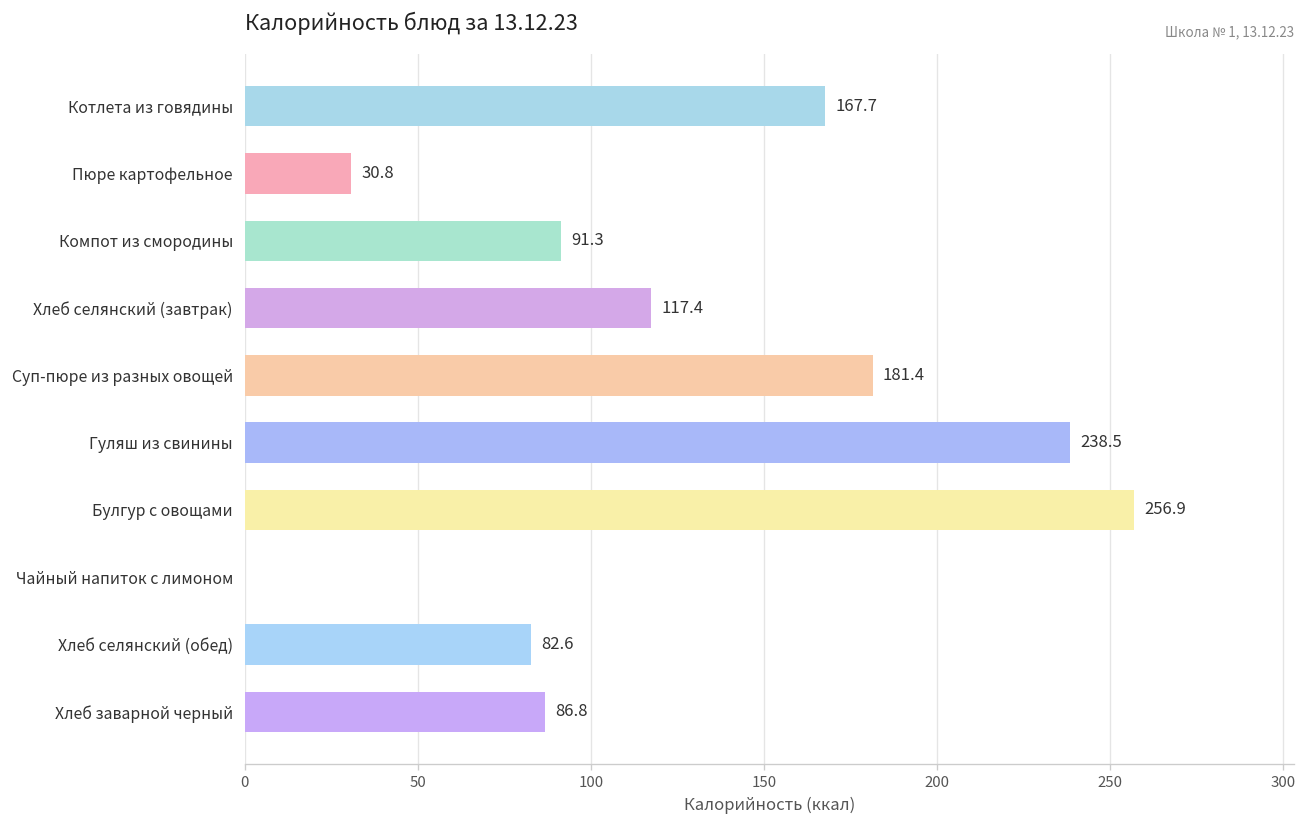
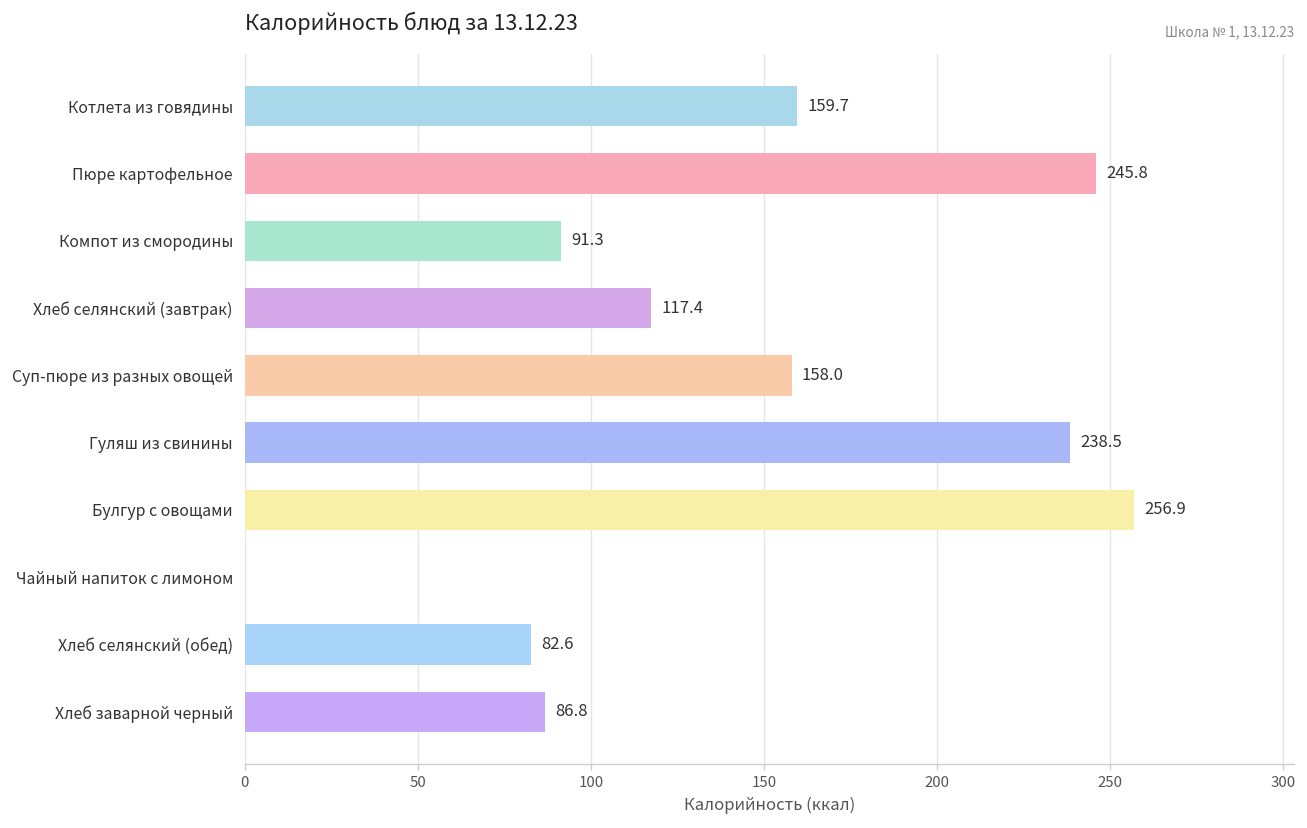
  {
-   "Котлета из говядины": 167.7,
-   "Пюре картофельное": 30.8,
+   "Котлета из говядины": 159.7,
+   "Пюре картофельное": 245.8,
    "Компот из смородины": 91.3,
    "Хлеб селянский (завтрак)": 117.4,
-   "Суп-пюре из разных овощей": 181.4,
+   "Суп-пюре из разных овощей": 158.0,
    "Гуляш из свинины": 238.5,
    "Булгур с овощами": 256.9,
    "Хлеб селянский (обед)": 82.6,
    "Хлеб заварной черный": 86.8
  }
